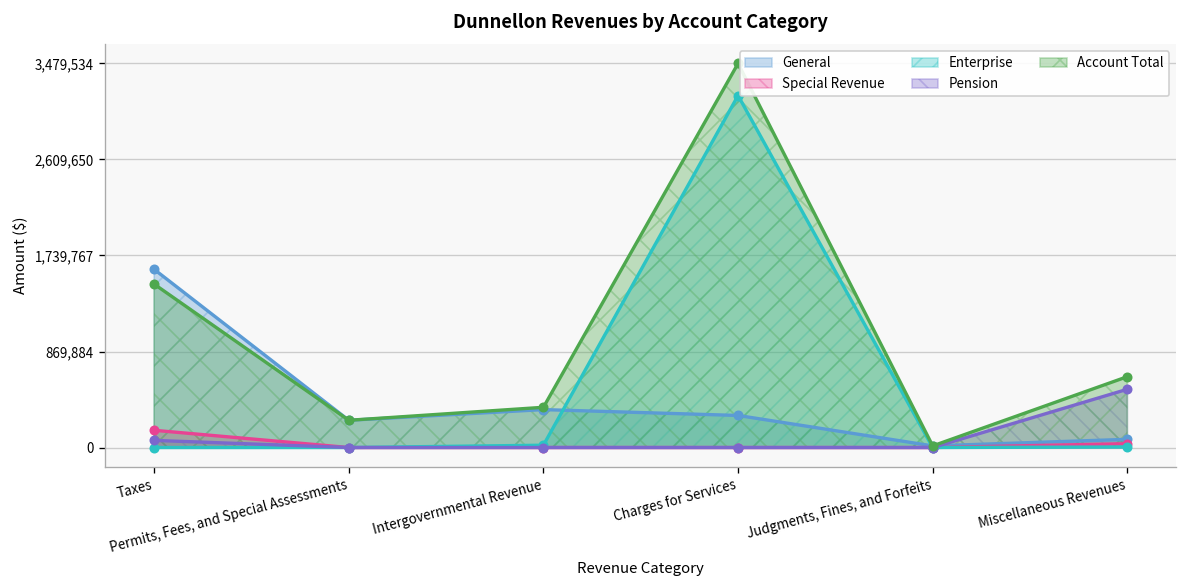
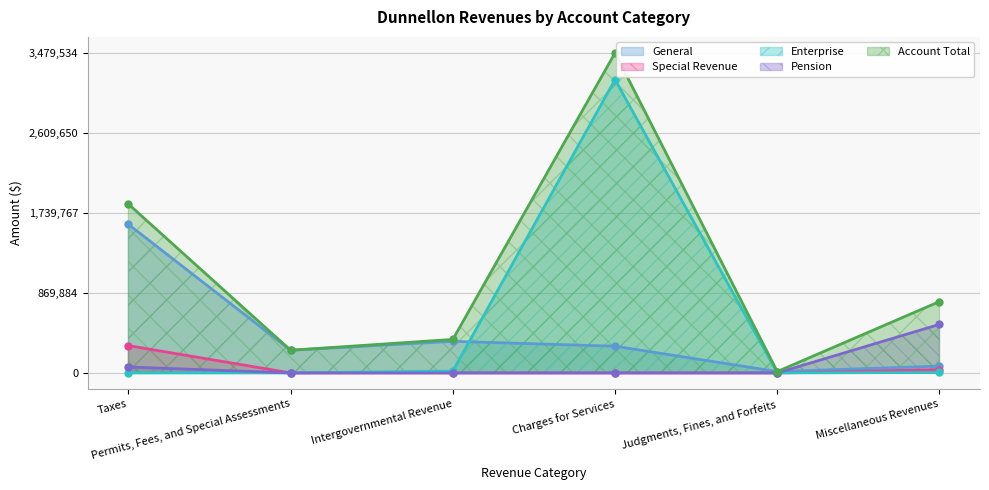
  {
    "Special Revenue": {
-     "Taxes": "200,000",
+     "Taxes": "300,000",
      "Miscellaneous Revenues": "0"
    },
    "Account Total": {
-     "Taxes": "1,500,000",
+     "Taxes": "1,800,000",
      "Charges for Services": "3,500,000",
-     "Miscellaneous Revenues": "600,000"
+     "Miscellaneous Revenues": "800,000"
    }
  }
